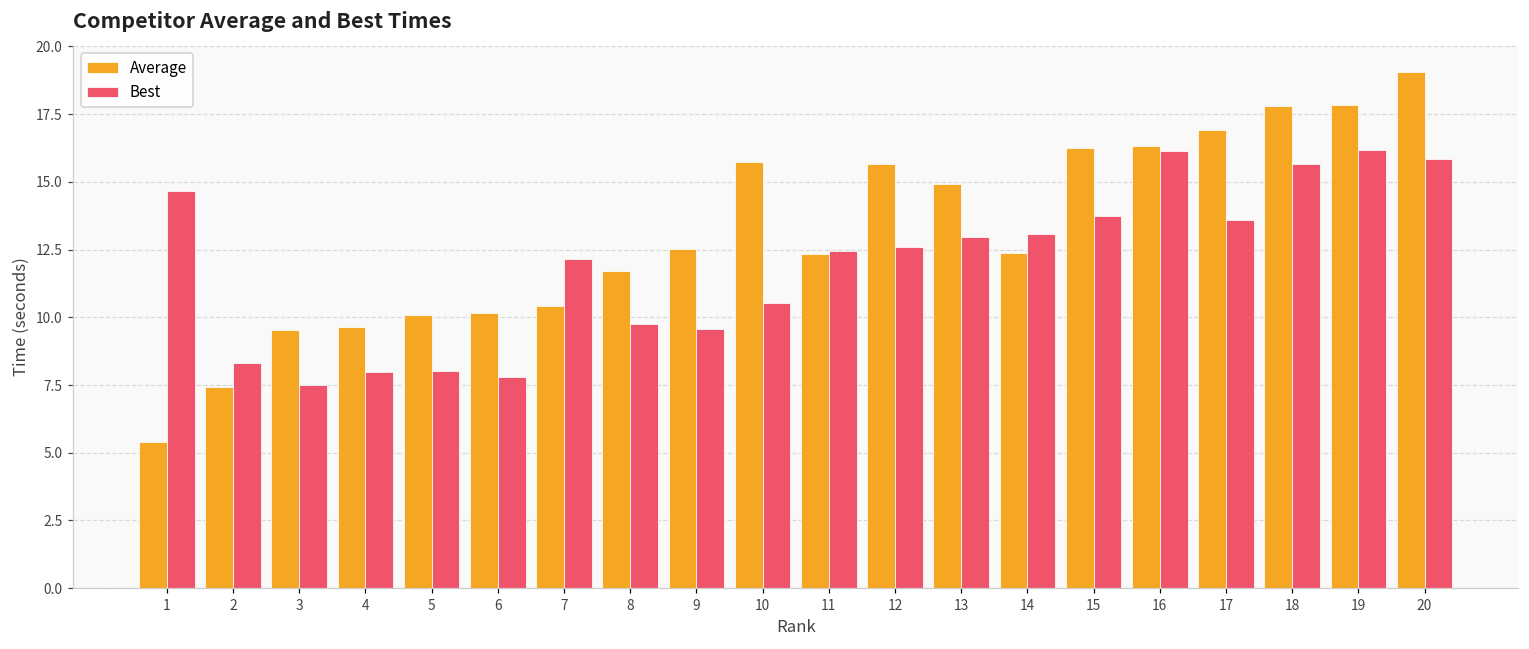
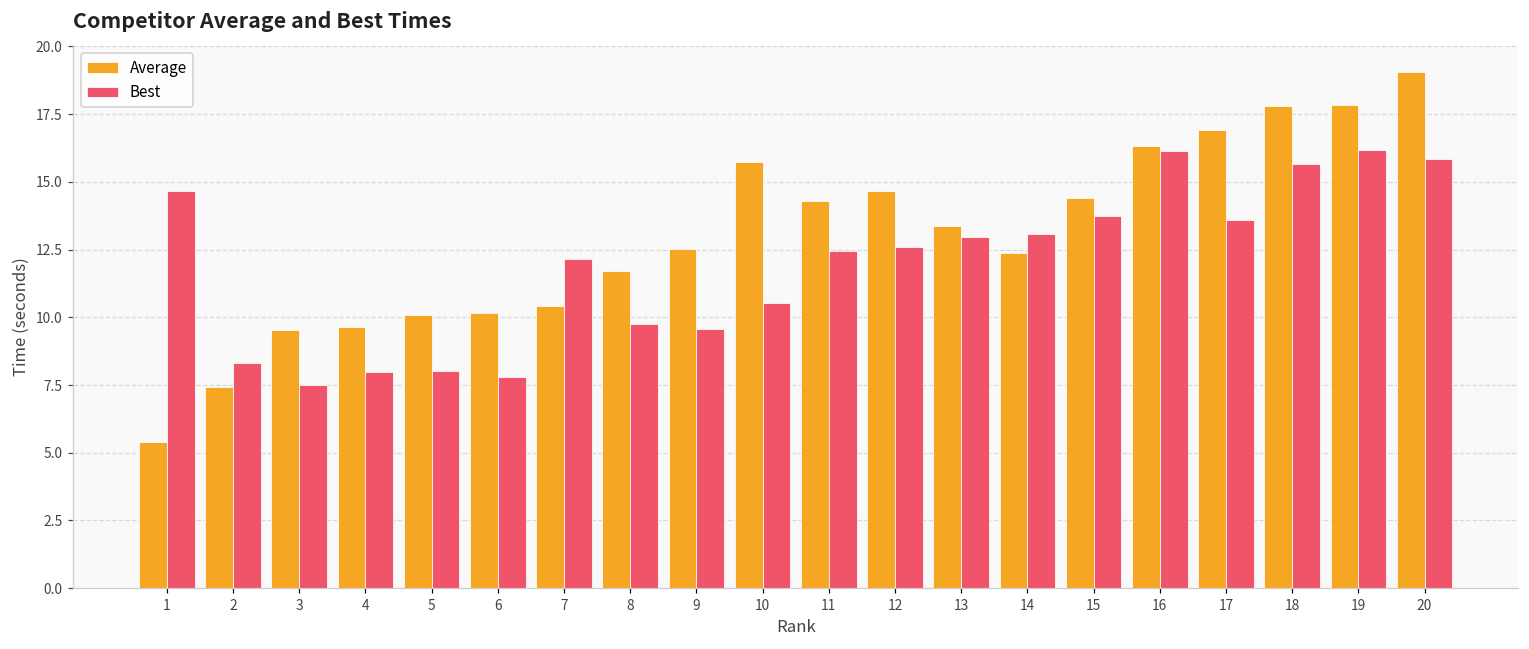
  {
    "Average": {
      "1": 5.4,
      "2": 7.4,
      "3": 9.5,
      "4": 9.6,
      "5": 10.1,
      "6": 10.2,
      "7": 10.4,
      "8": 11.7,
      "9": 12.5,
      "10": 15.7,
-     "11": 12.3,
-     "12": 15.7,
-     "13": 14.9,
+     "11": 14.3,
+     "12": 14.7,
+     "13": 13.4,
      "14": 12.4,
-     "15": 16.3,
+     "15": 14.4,
      "16": 16.3,
      "17": 16.9,
      "18": 17.8,
      "19": 17.8,
      "20": 19.1
    },
    "Best": {
      "1": 14.7,
      "2": 8.3,
      "3": 7.5,
      "4": 8.0,
      "5": 8.0,
      "6": 7.8,
      "7": 12.1,
      "8": 9.8,
      "9": 9.6,
      "10": 10.5,
      "11": 12.5,
      "12": 12.6,
      "13": 13.0,
      "14": 13.1,
      "15": 13.7,
      "16": 16.1,
      "17": 13.6,
      "18": 15.7,
      "19": 16.2,
      "20": 15.9
    }
  }
